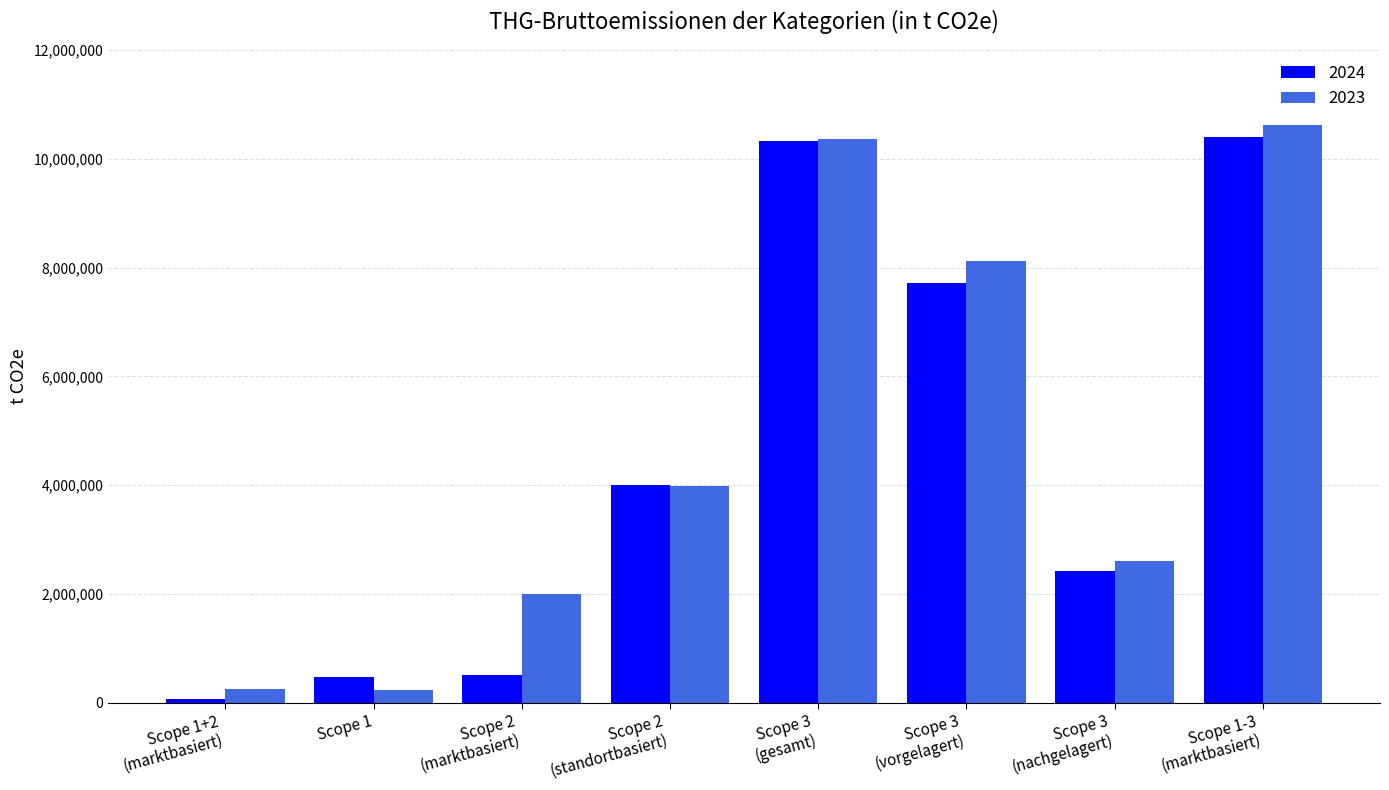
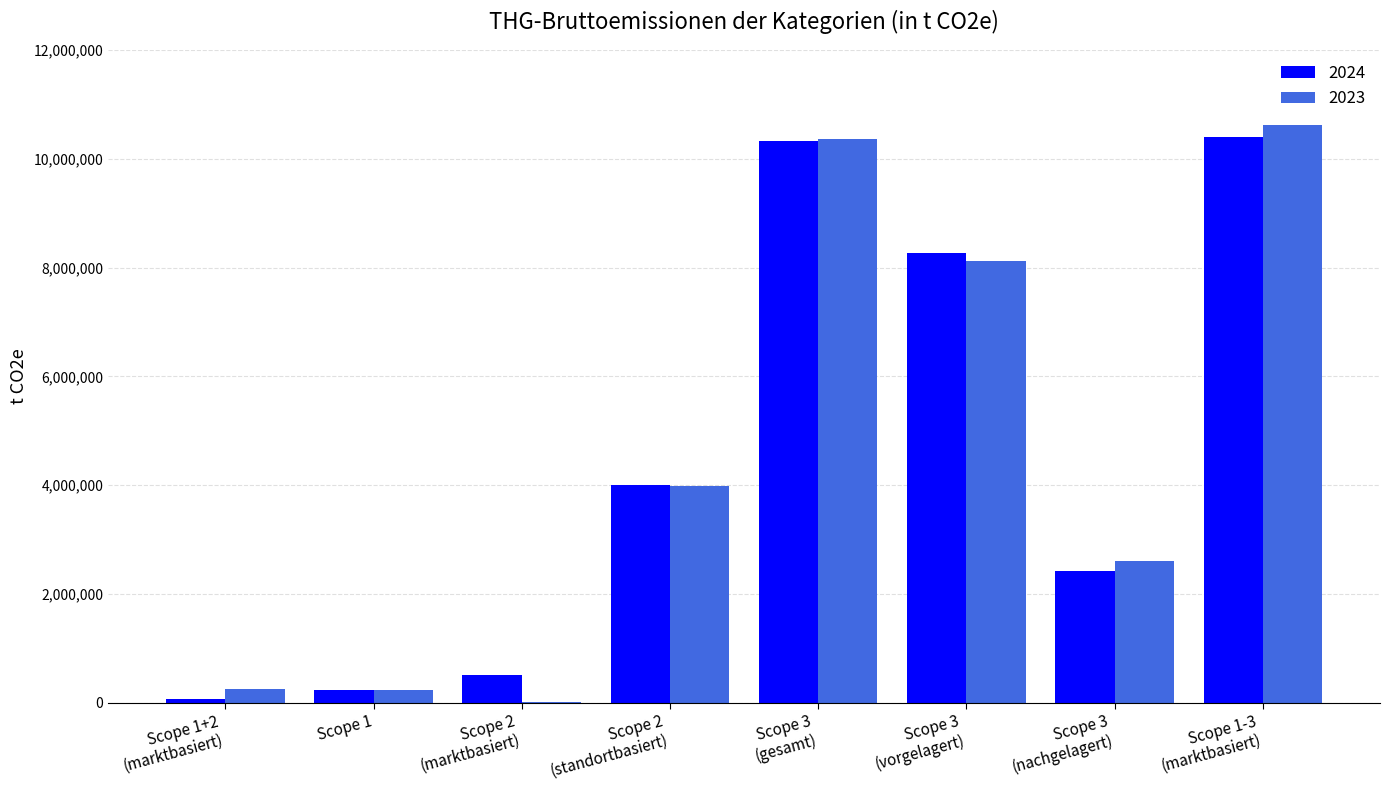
  {
    "2024": {
      "Scope 1+2 (marktbasiert)": "100,000",
-     "Scope 1": "500,000",
+     "Scope 1": "200,000",
      "Scope 2 (marktbasiert)": "500,000",
      "Scope 2 (standortbasiert)": "4,000,000",
      "Scope 3 (gesamt)": "10,300,000",
-     "Scope 3 (vorgelagert)": "7,700,000",
+     "Scope 3 (vorgelagert)": "8,300,000",
      "Scope 3 (nachgelagert)": "2,400,000",
      "Scope 1-3 (marktbasiert)": "10,400,000"
    },
    "2023": {
      "Scope 1+2 (marktbasiert)": "300,000",
      "Scope 1": "200,000",
-     "Scope 2 (marktbasiert)": "2,000,000",
+     "Scope 2 (marktbasiert)": "0",
      "Scope 2 (standortbasiert)": "4,000,000",
      "Scope 3 (gesamt)": "10,400,000",
      "Scope 3 (vorgelagert)": "8,100,000",
      "Scope 3 (nachgelagert)": "2,600,000",
      "Scope 1-3 (marktbasiert)": "10,600,000"
    }
  }
